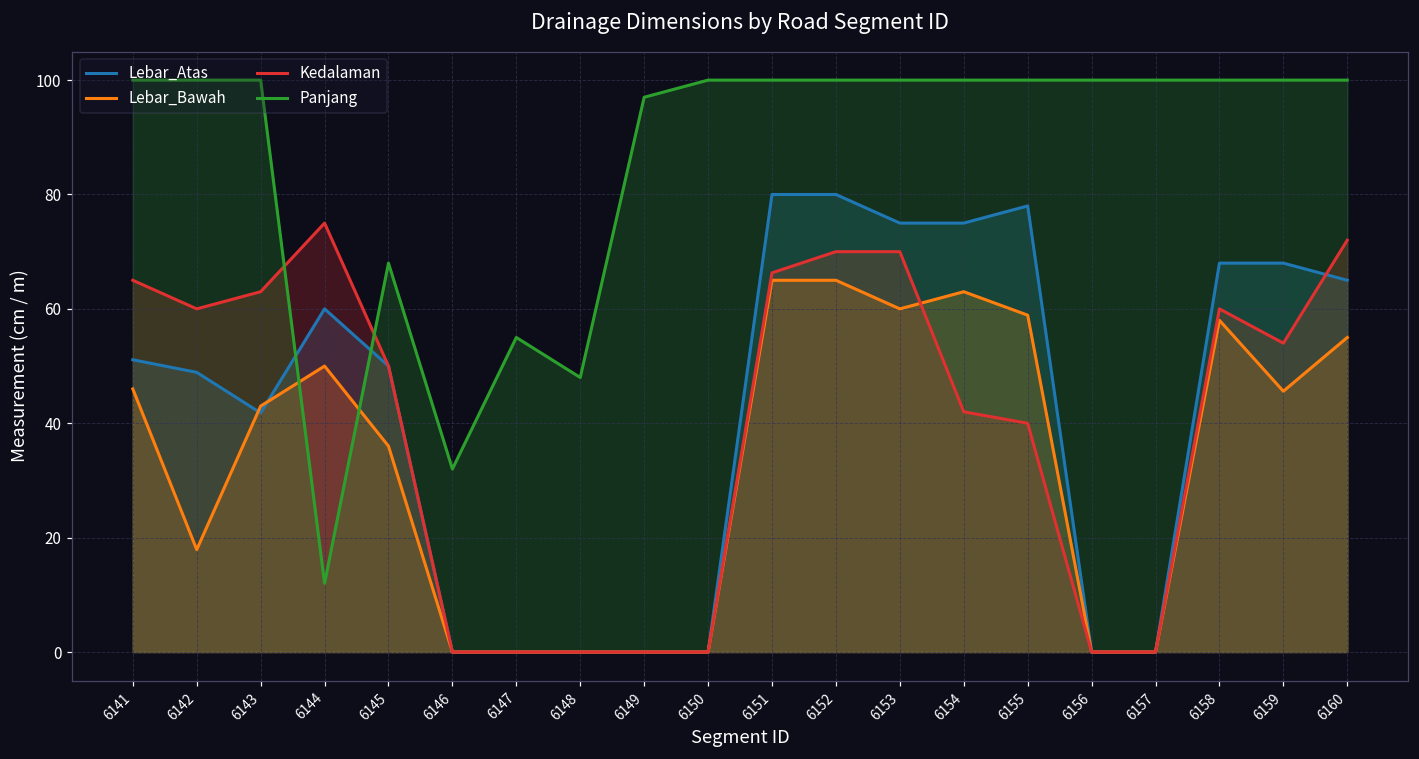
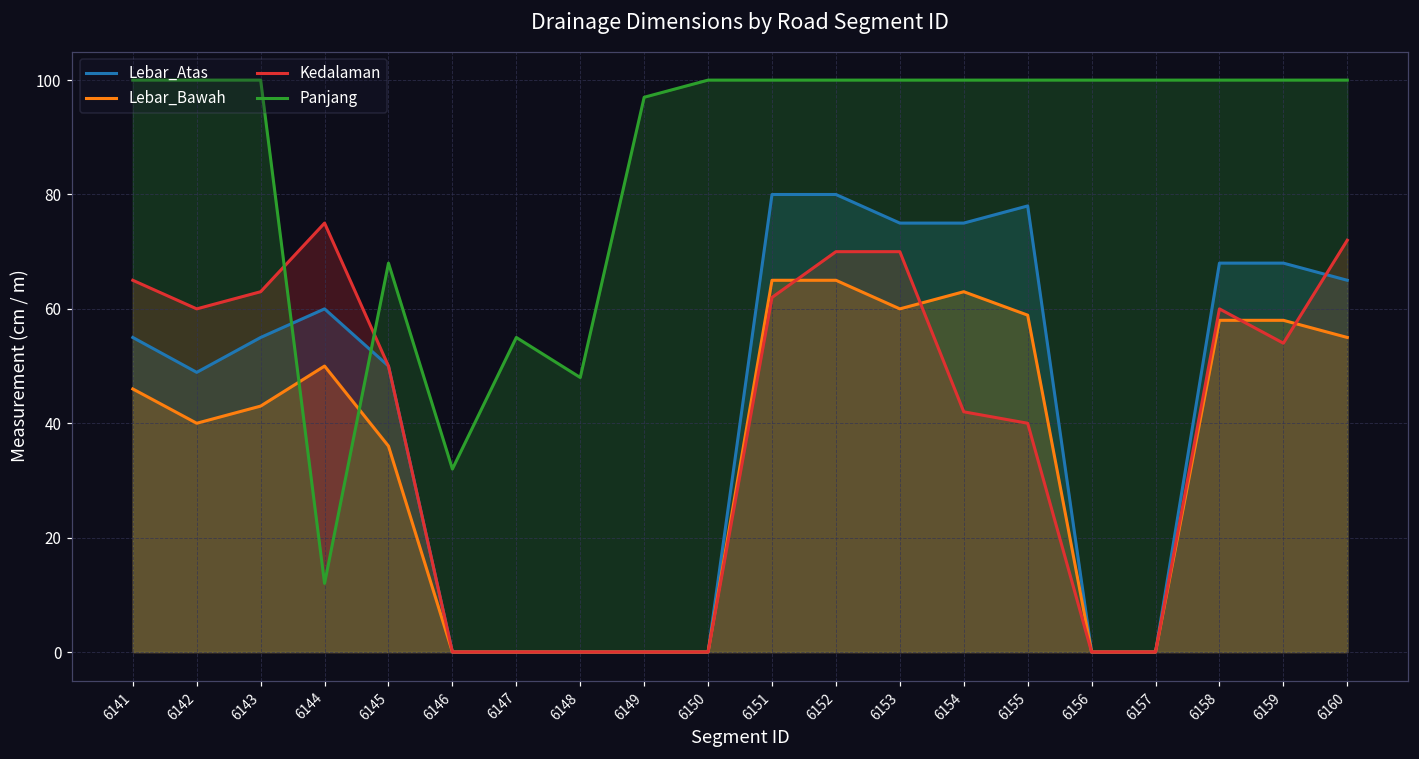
  {
    "Lebar_Atas": {
-     "6141": 51,
+     "6141": 55,
      "6142": 49,
-     "6143": 42,
+     "6143": 55,
      "6144": 60,
      "6151": 80,
      "6152": 80,
      "6153": 75,
      "6154": 75,
      "6155": 78,
      "6158": 68,
      "6159": 68,
      "6160": 65
    },
    "Lebar_Bawah": {
      "6141": 46,
-     "6142": 18,
+     "6142": 40,
      "6143": 43,
      "6144": 50,
      "6145": 36,
      "6151": 65,
      "6152": 65,
      "6153": 60,
      "6154": 63,
      "6155": 59,
      "6158": 58,
-     "6159": 46,
+     "6159": 58,
      "6160": 55
    },
    "Kedalaman": {
      "6141": 65,
      "6142": 60,
      "6143": 63,
      "6144": 75,
-     "6151": 66,
+     "6151": 62,
      "6152": 70,
      "6153": 70,
      "6154": 42,
      "6155": 40,
      "6158": 60,
      "6159": 54,
      "6160": 72
    },
    "Panjang": {
      "6144": 12,
      "6145": 68,
      "6146": 32,
      "6147": 55,
      "6148": 48,
      "6149": 97,
      "6150": 100,
      "6151": 100,
      "6152": 100,
      "6153": 100,
      "6154": 100,
      "6155": 100,
      "6156": 100,
      "6157": 100,
      "6158": 100,
      "6159": 100,
      "6160": 100
    }
  }
